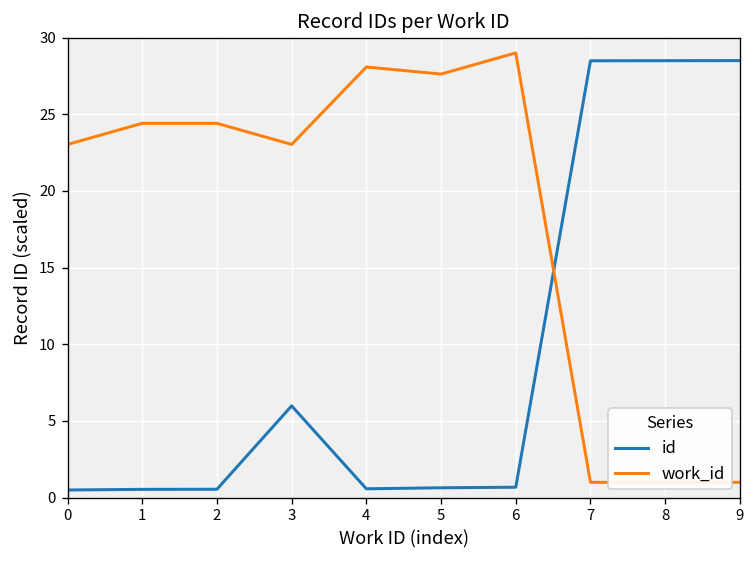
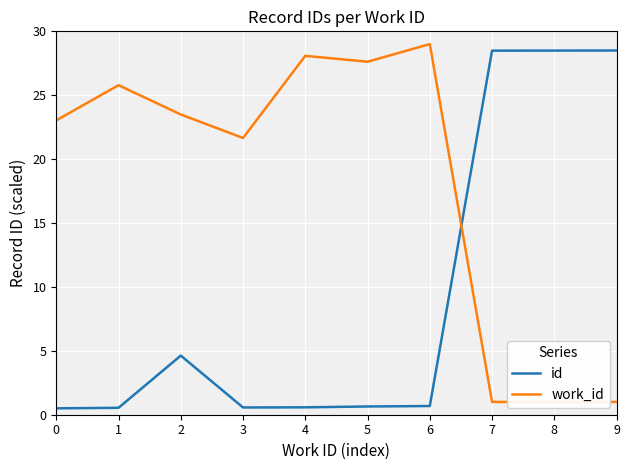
  {
    "id": {
      "0": 0.5,
      "1": 0.5,
-     "2": 0.5,
-     "3": 6.0,
+     "2": 4.6,
+     "3": 0.6,
      "4": 0.6,
      "5": 0.6,
      "6": 0.7,
      "7": 28.5,
      "8": 28.5,
      "9": 28.5
    },
    "work_id": {
      "0": 23.0,
-     "1": 24.4,
-     "2": 24.4,
-     "3": 23.0,
+     "1": 25.8,
+     "2": 23.5,
+     "3": 21.7,
      "4": 28.1,
      "5": 27.6,
      "6": 29.0,
      "7": 1.0,
      "9": 1.0
    }
  }
